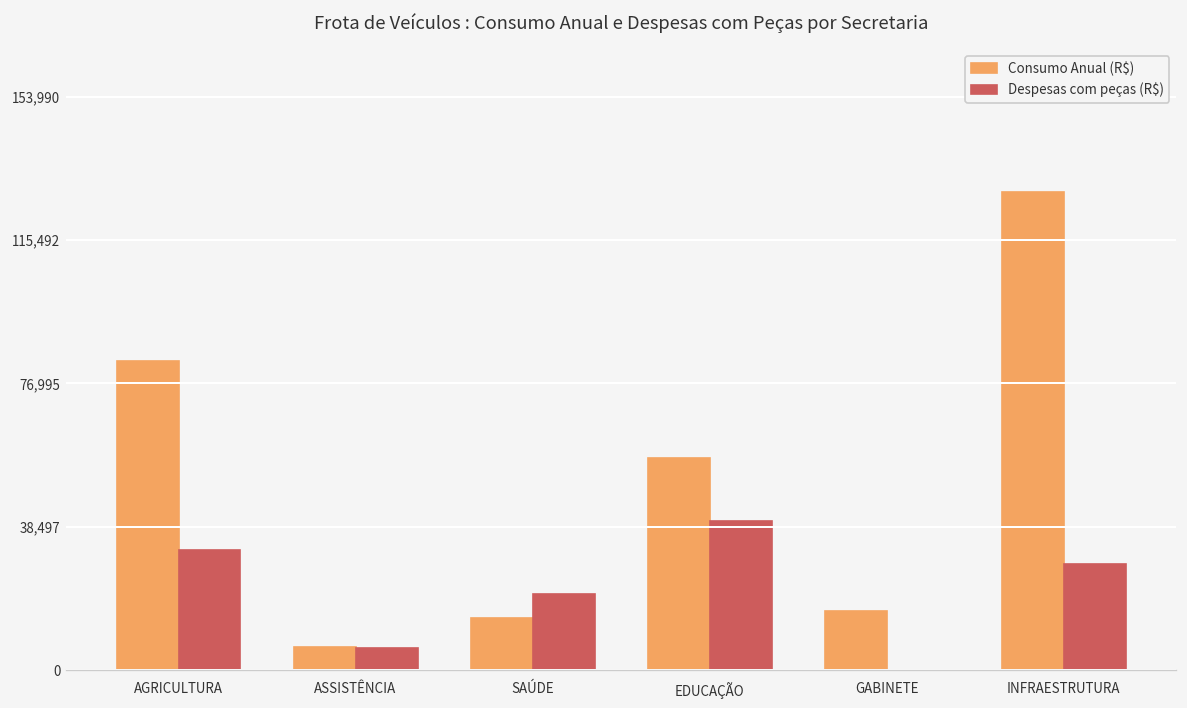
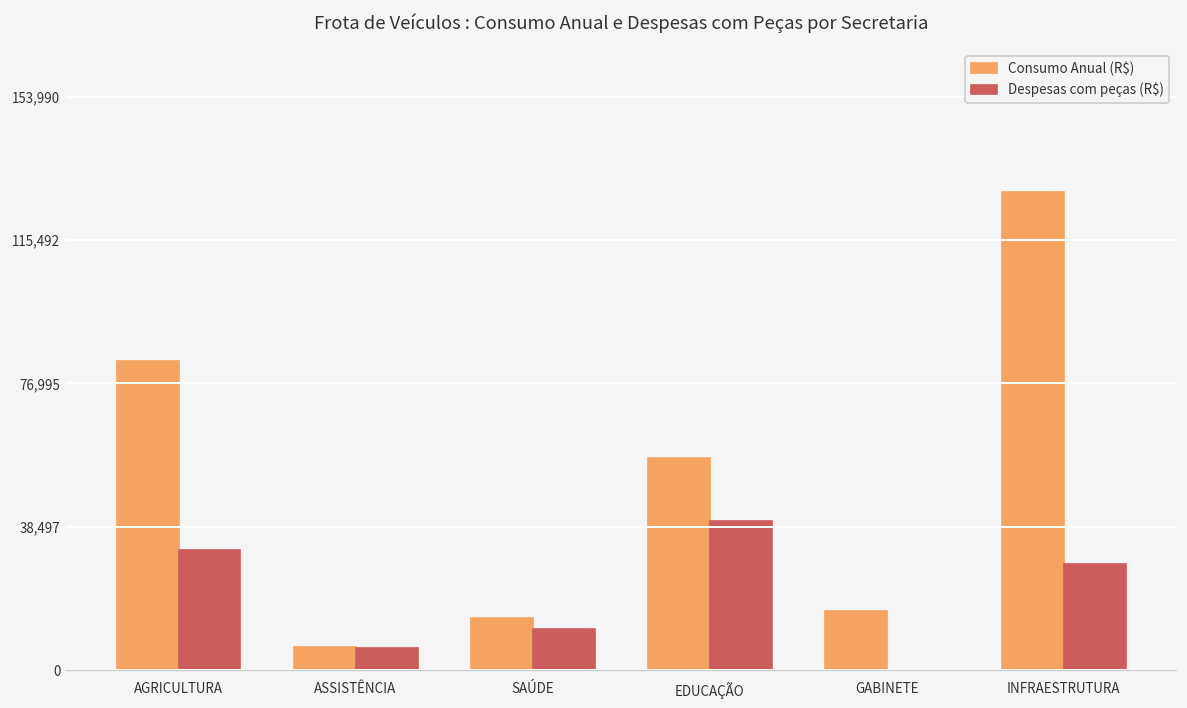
  {
    "Consumo Anual (R$)": {
      "AGRICULTURA": "83,000",
      "ASSISTÊNCIA": "6,000",
      "SAÚDE": "14,000",
      "EDUCAÇÃO": "57,000",
      "GABINETE": "16,000",
      "INFRAESTRUTURA": "128,000"
    },
    "Despesas com peças (R$)": {
      "AGRICULTURA": "32,000",
      "ASSISTÊNCIA": "6,000",
-     "SAÚDE": "21,000",
+     "SAÚDE": "11,000",
      "EDUCAÇÃO": "40,000",
      "GABINETE": "0",
      "INFRAESTRUTURA": "29,000"
    }
  }
